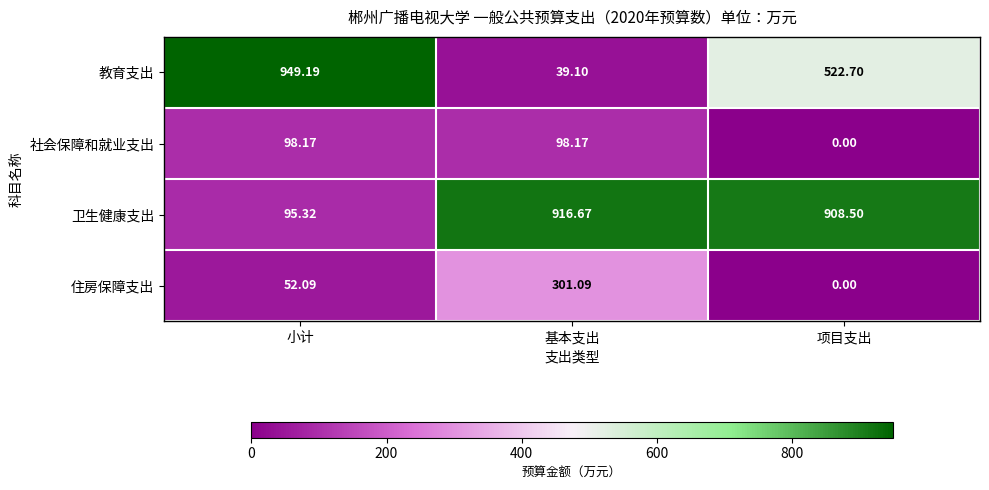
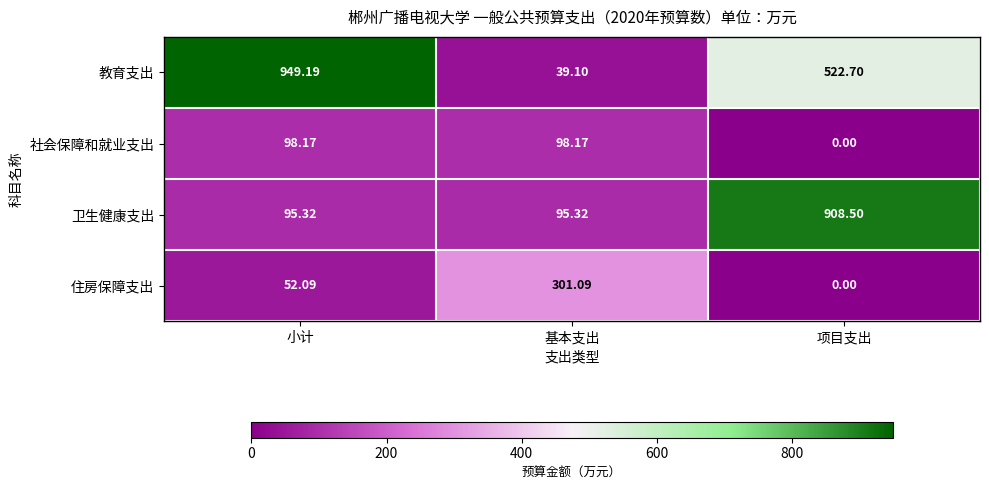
  {
    "教育支出": {
      "小计": 949.19,
      "基本支出": 39.10,
      "项目支出": 522.70
    },
    "社会保障和就业支出": {
      "小计": 98.17,
      "基本支出": 98.17,
      "项目支出": 0.00
    },
    "卫生健康支出": {
      "小计": 95.32,
-     "基本支出": 916.67,
+     "基本支出": 95.32,
      "项目支出": 908.50
    },
    "住房保障支出": {
      "小计": 52.09,
      "基本支出": 301.09,
      "项目支出": 0.00
    }
  }
